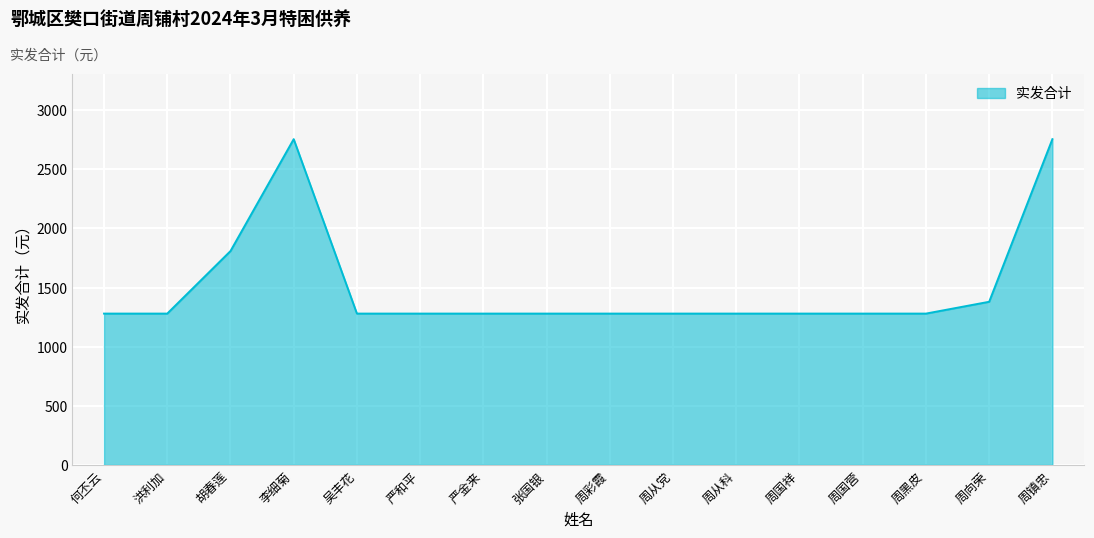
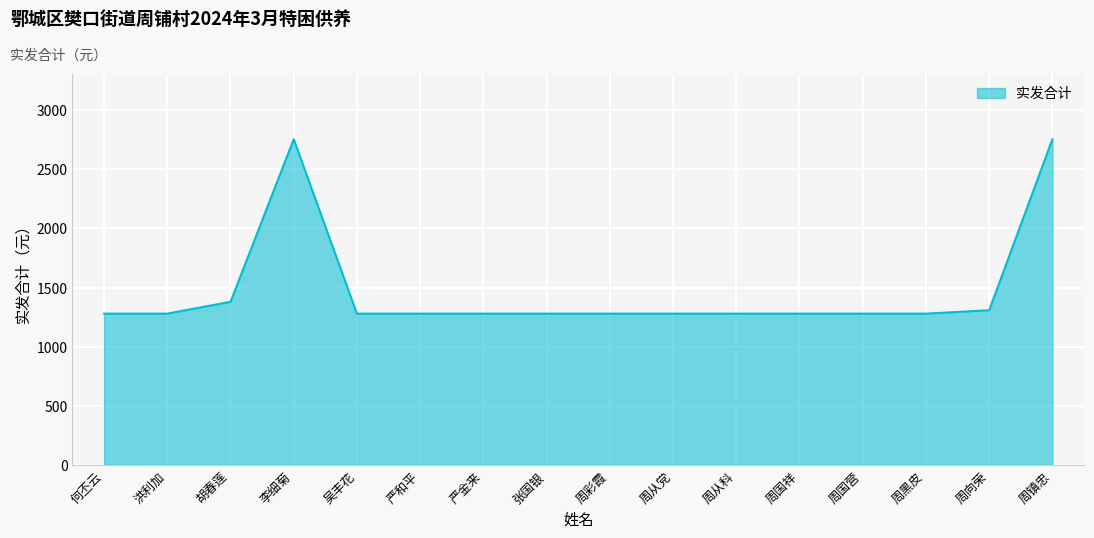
  {
    "何丕云": 1280,
    "洪利加": 1280,
-   "胡春莲": 1810,
+   "胡春莲": 1380,
    "李细菊": 2760,
    "吴丰花": 1280,
    "严和平": 1280,
    "严金来": 1280,
    "张国银": 1280,
    "周彩霞": 1280,
    "周从党": 1280,
    "周从科": 1280,
    "周国祥": 1280,
    "周国营": 1280,
    "周黑皮": 1280,
-   "周向荣": 1380,
+   "周向荣": 1310,
    "周镇忠": 2760
  }
